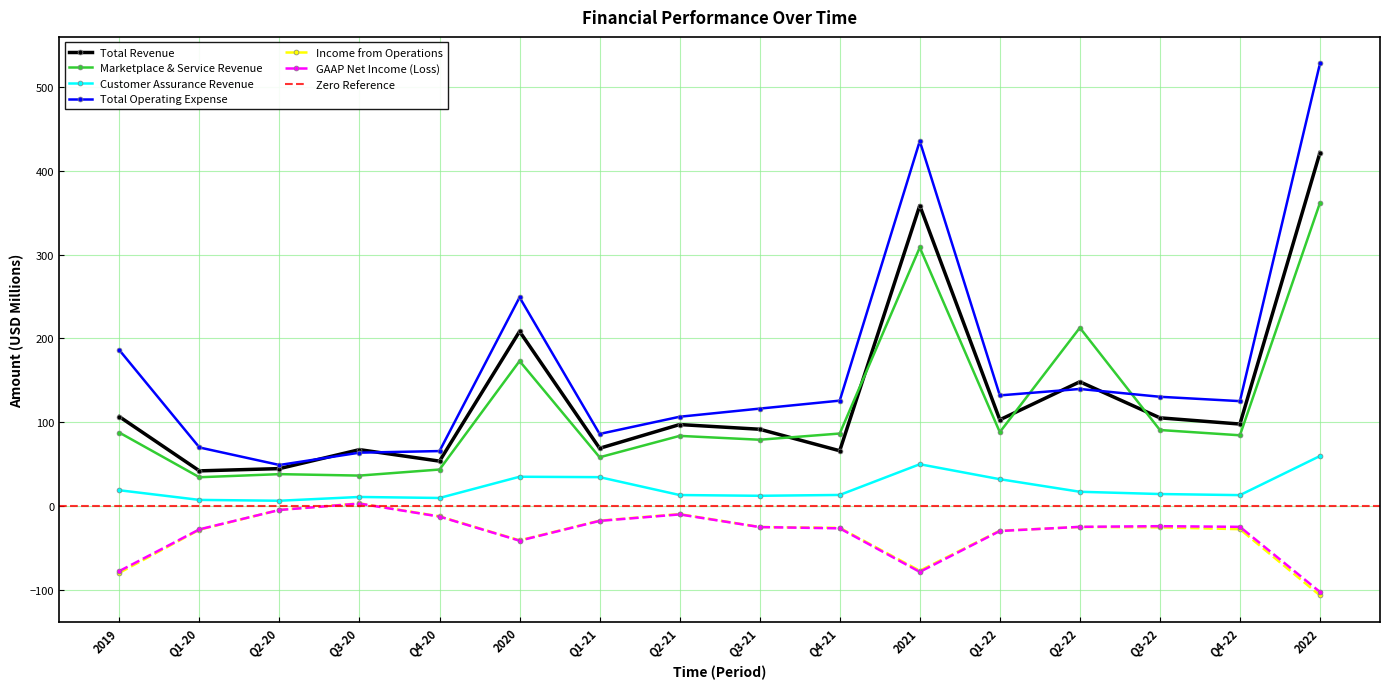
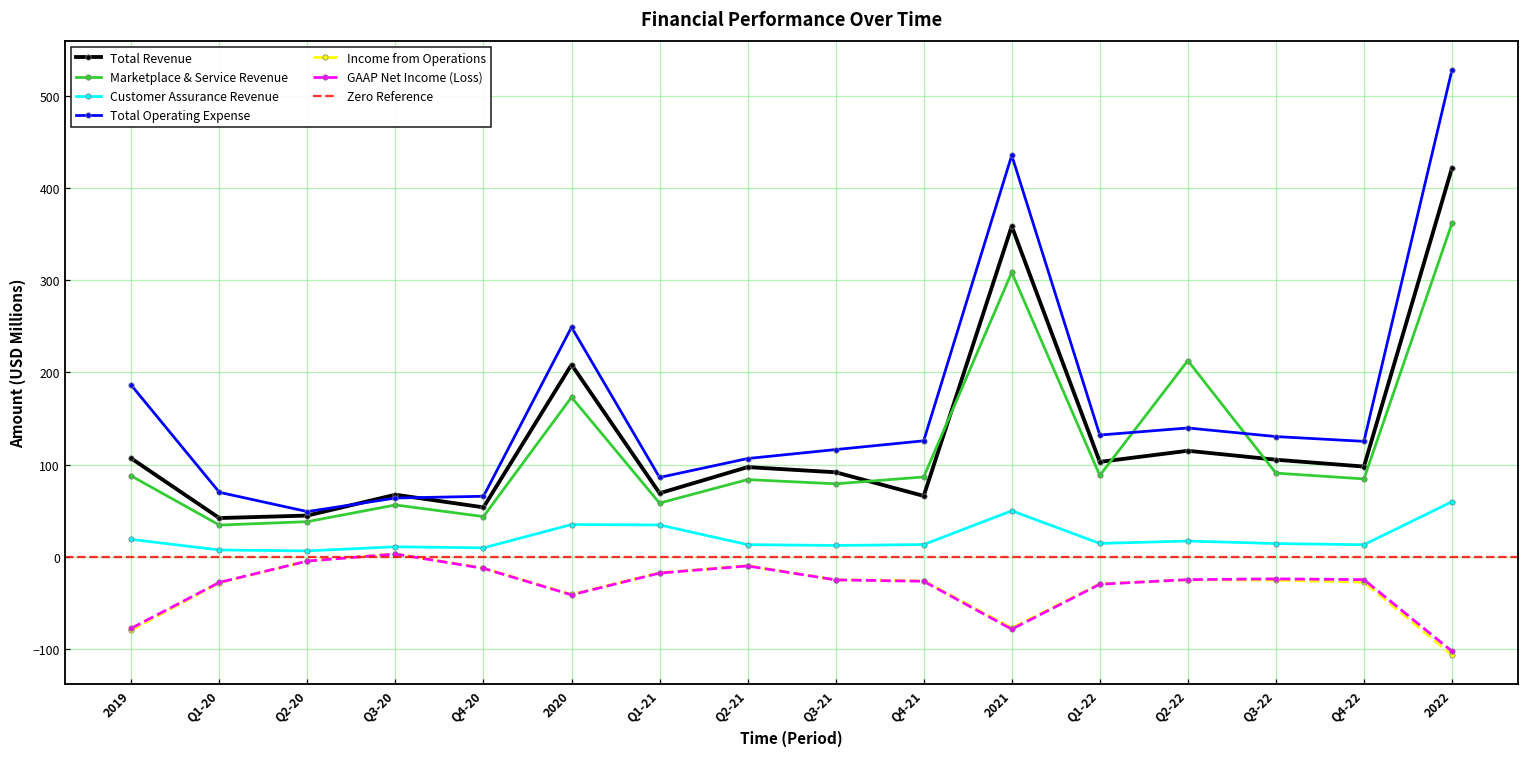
  {
    "Total Revenue": {
      "2019": 110,
      "Q1-20": 40,
      "Q2-20": 40,
      "Q3-20": 70,
      "Q4-20": 50,
      "2020": 210,
      "Q1-21": 70,
      "Q2-21": 100,
      "Q3-21": 90,
      "Q4-21": 70,
      "2021": 360,
      "Q1-22": 100,
-     "Q2-22": 150,
+     "Q2-22": 120,
      "Q3-22": 110,
      "Q4-22": 100,
      "2022": 420
    },
    "Marketplace & Service Revenue": {
      "2019": 90,
      "Q1-20": 30,
      "Q2-20": 40,
-     "Q3-20": 40,
+     "Q3-20": 60,
      "Q4-20": 40,
      "2020": 170,
      "Q1-21": 60,
      "Q2-21": 80,
      "Q3-21": 80,
      "Q4-21": 90,
      "2021": 310,
      "Q1-22": 90,
      "Q2-22": 210,
      "Q3-22": 90,
      "Q4-22": 80,
      "2022": 360
    },
    "Customer Assurance Revenue": {
      "2019": 20,
      "Q1-20": 10,
      "Q2-20": 10,
      "Q3-20": 10,
      "Q4-20": 10,
      "2020": 40,
      "Q1-21": 30,
      "Q2-21": 10,
      "Q3-21": 10,
      "Q4-21": 10,
      "2021": 50,
-     "Q1-22": 30,
+     "Q1-22": 10,
      "Q2-22": 20,
      "Q3-22": 10,
      "Q4-22": 10,
      "2022": 60
    },
    "Total Operating Expense": {
      "2019": 190,
      "Q1-20": 70,
      "Q2-20": 50,
      "Q3-20": 60,
      "Q4-20": 70,
      "2020": 250,
      "Q1-21": 90,
      "Q2-21": 110,
      "Q3-21": 120,
      "Q4-21": 130,
      "2021": 440,
      "Q1-22": 130,
      "Q2-22": 140,
      "Q3-22": 130,
      "Q4-22": 130,
      "2022": 530
    },
    "Income from Operations": {
      "2022": -110
    },
    "GAAP Net Income (Loss)": {
      "2022": -100
    }
  }
